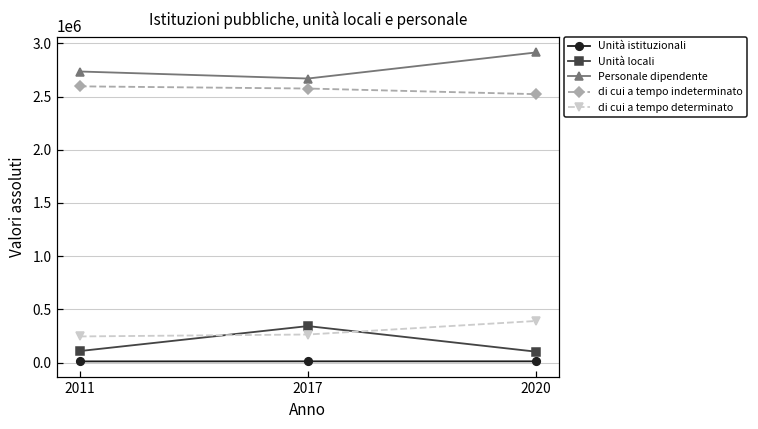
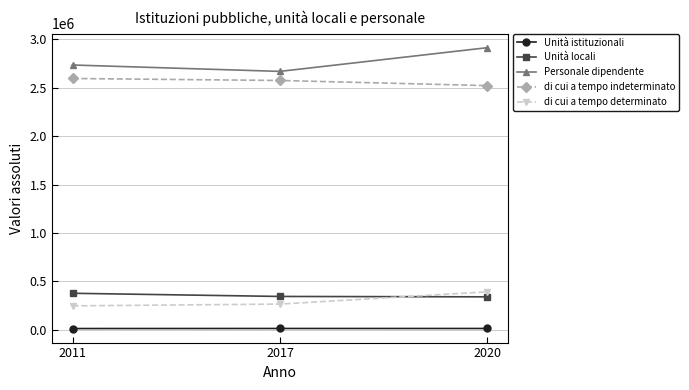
  {
    "Unità istituzionali": {
      "2011": 0,
      "2017": 0,
      "2020": 0
    },
    "Unità locali": {
-     "2011": 100000,
+     "2011": 400000,
      "2017": 300000,
-     "2020": 100000
+     "2020": 300000
    },
    "Personale dipendente": {
      "2011": 2700000,
      "2017": 2700000,
      "2020": 2900000
    }
  }
